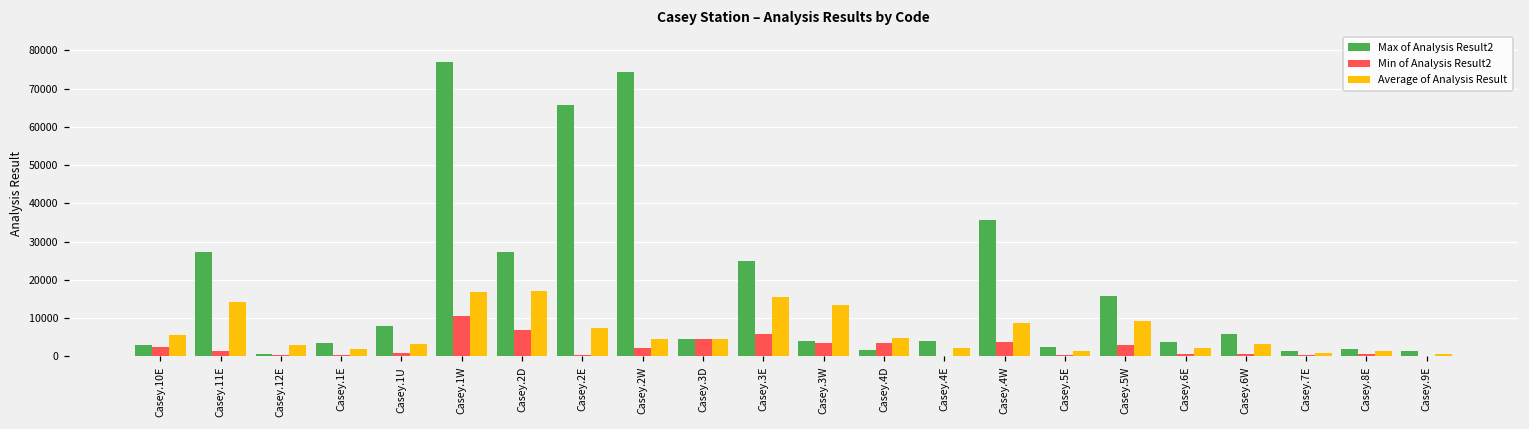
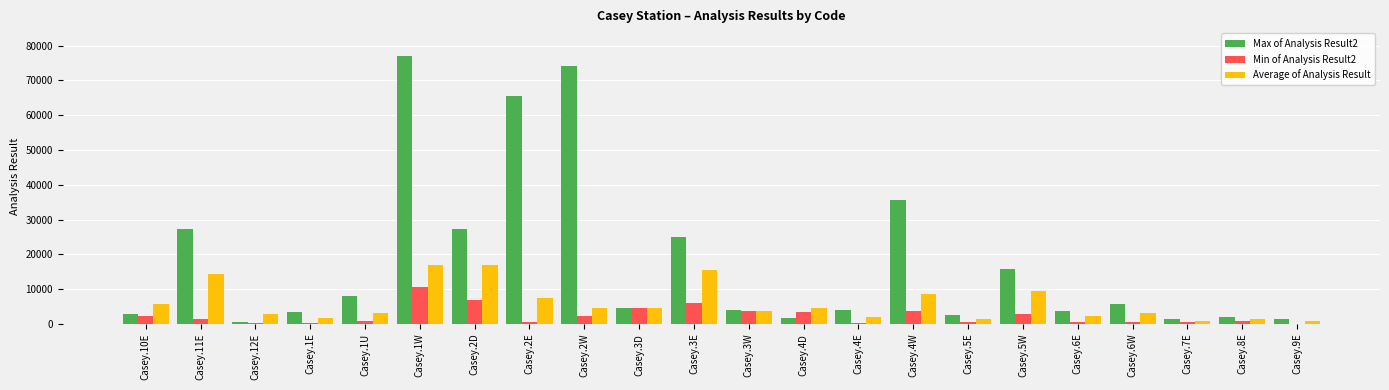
  {
    "Max of Analysis Result2": {
      "Casey.10E": 3000,
      "Casey.11E": 27000,
      "Casey.1E": 3000,
      "Casey.1U": 8000,
      "Casey.1W": 77000,
      "Casey.2D": 27000,
      "Casey.2E": 66000,
      "Casey.2W": 74000,
      "Casey.3D": 5000,
      "Casey.3E": 25000,
      "Casey.3W": 4000,
      "Casey.4D": 2000,
      "Casey.4E": 4000,
      "Casey.4W": 36000,
      "Casey.5E": 2000,
      "Casey.5W": 16000,
      "Casey.6E": 4000,
      "Casey.6W": 6000,
      "Casey.7E": 1000,
      "Casey.8E": 2000,
      "Casey.9E": 1000
    },
    "Min of Analysis Result2": {
      "Casey.10E": 2000,
      "Casey.11E": 1000,
      "Casey.1U": 1000,
      "Casey.1W": 11000,
      "Casey.2D": 7000,
      "Casey.2W": 2000,
      "Casey.3D": 5000,
      "Casey.3E": 6000,
      "Casey.3W": 4000,
      "Casey.4D": 4000,
      "Casey.4W": 4000,
      "Casey.5W": 3000,
      "Casey.8E": 1000
    },
    "Average of Analysis Result": {
      "Casey.10E": 6000,
      "Casey.11E": 14000,
      "Casey.12E": 3000,
      "Casey.1E": 2000,
      "Casey.1U": 3000,
      "Casey.1W": 17000,
      "Casey.2D": 17000,
      "Casey.2E": 7000,
      "Casey.2W": 4000,
      "Casey.3D": 5000,
      "Casey.3E": 15000,
-     "Casey.3W": 13000,
+     "Casey.3W": 4000,
      "Casey.4D": 5000,
      "Casey.4E": 2000,
      "Casey.4W": 9000,
      "Casey.5E": 1000,
      "Casey.5W": 9000,
      "Casey.6E": 2000,
      "Casey.6W": 3000,
      "Casey.7E": 1000,
      "Casey.8E": 1000
    }
  }
